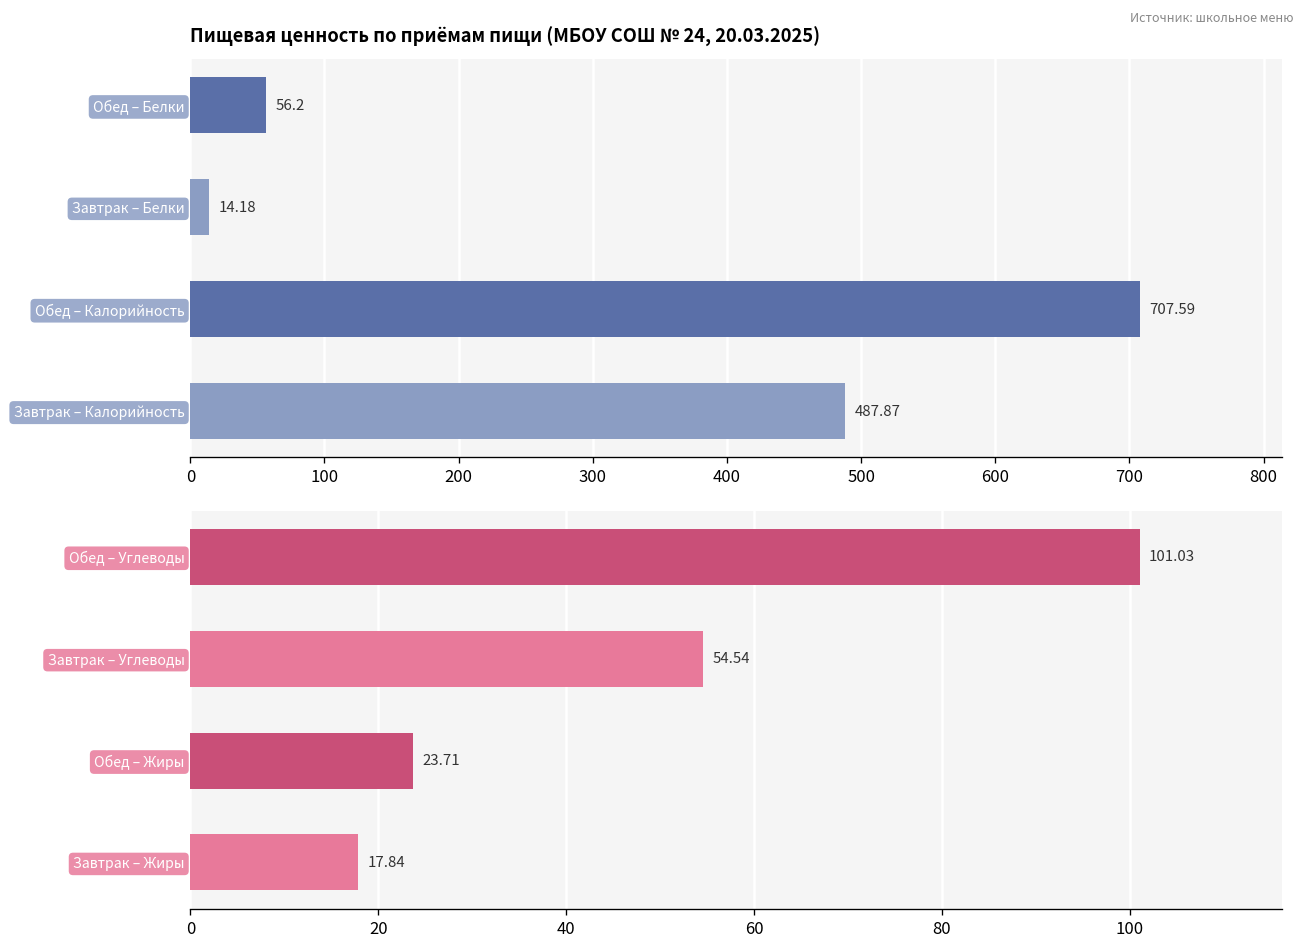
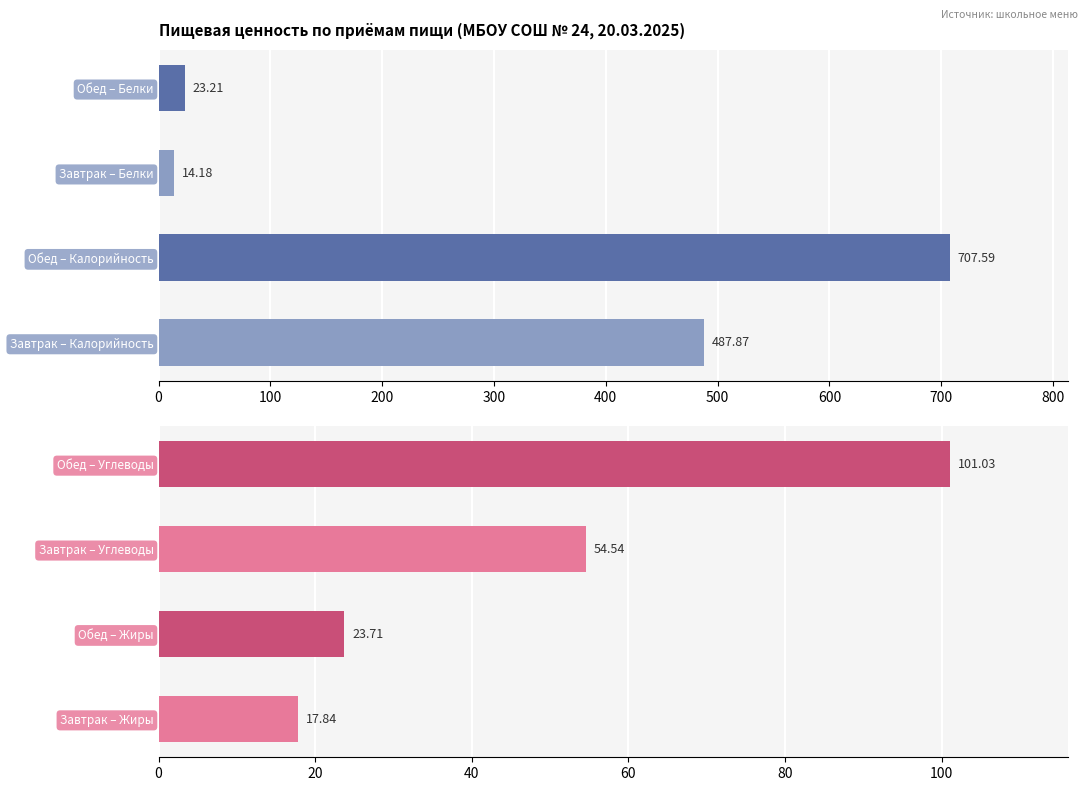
  {
    "Пищевая ценность по приёмам пищи (МБОУ СОШ № 24, 20.03.2025)": {
-     "Обед – Белки": 56.2,
+     "Обед – Белки": 23.21,
      "Завтрак – Белки": 14.18,
      "Обед – Калорийность": 707.59,
      "Завтрак – Калорийность": 487.87
    }
  }
